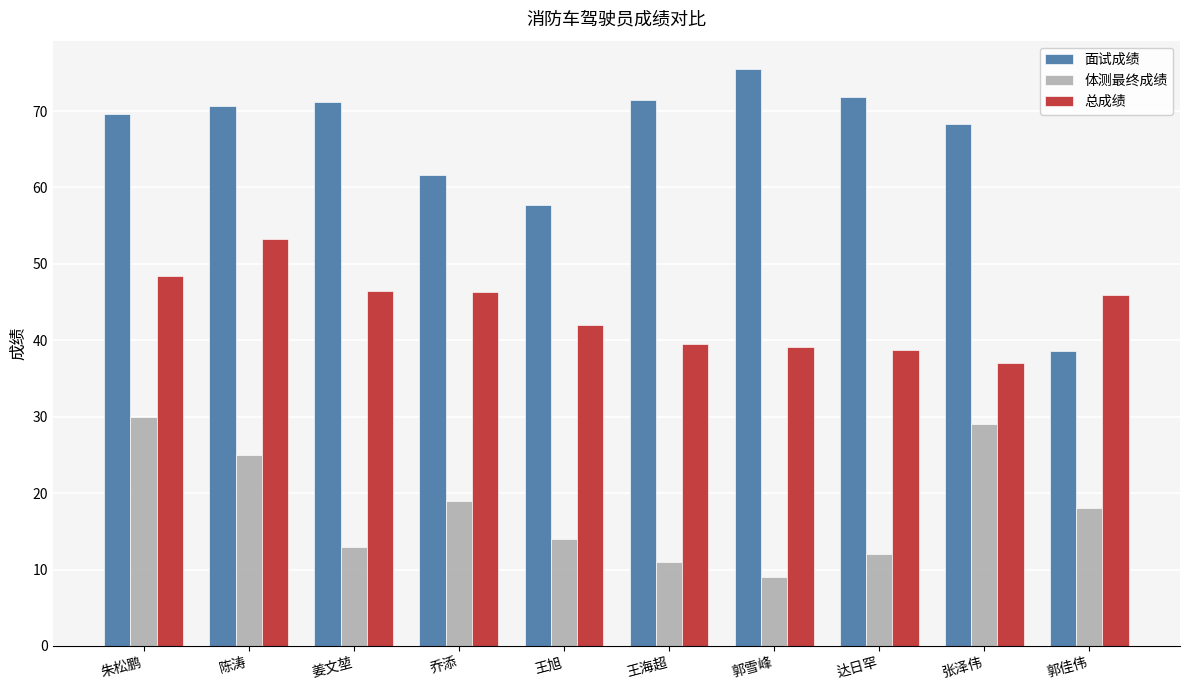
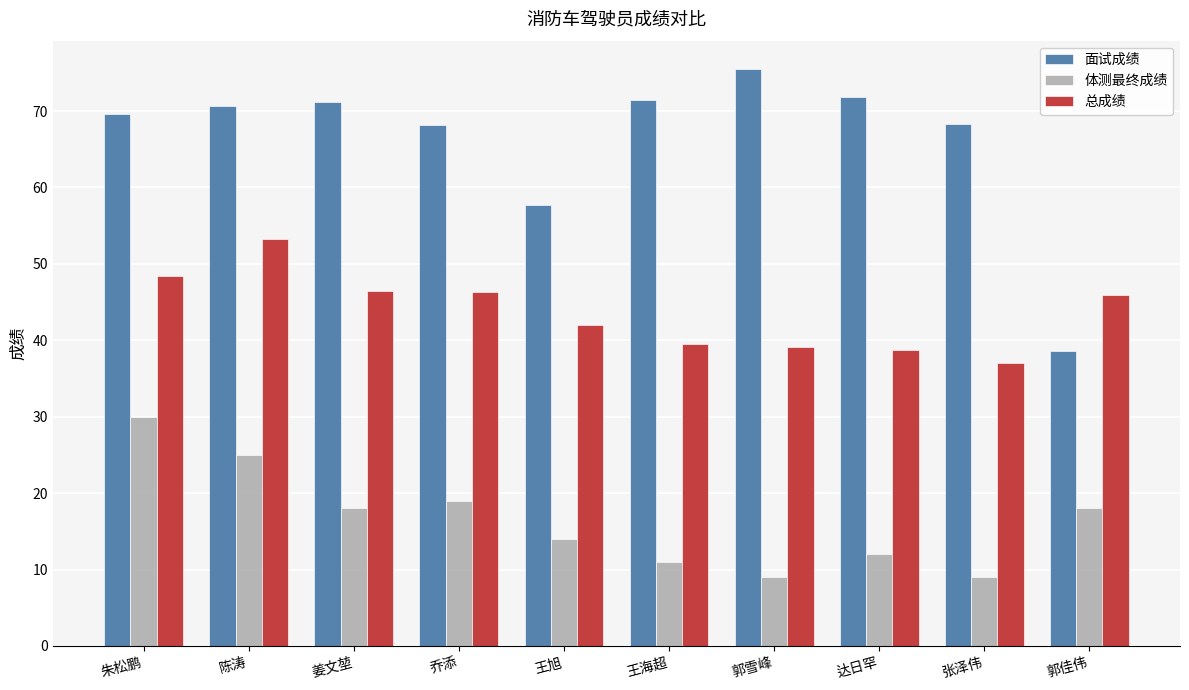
  {
    "面试成绩": {
      "朱松鹏": 70,
      "陈涛": 71,
      "姜文堃": 71,
-     "乔添": 62,
+     "乔添": 68,
      "王旭": 58,
      "王海超": 71,
      "郭雪峰": 75,
      "达日罕": 72,
      "张泽伟": 68,
      "郭佳伟": 39
    },
    "体测最终成绩": {
      "朱松鹏": 30,
      "陈涛": 25,
-     "姜文堃": 13,
+     "姜文堃": 18,
      "乔添": 19,
      "王旭": 14,
      "王海超": 11,
      "郭雪峰": 9,
      "达日罕": 12,
-     "张泽伟": 29,
+     "张泽伟": 9,
      "郭佳伟": 18
    },
    "总成绩": {
      "朱松鹏": 48,
      "陈涛": 53,
      "姜文堃": 46,
      "乔添": 46,
      "王旭": 42,
      "王海超": 40,
      "郭雪峰": 39,
      "达日罕": 39,
      "张泽伟": 37,
      "郭佳伟": 46
    }
  }
